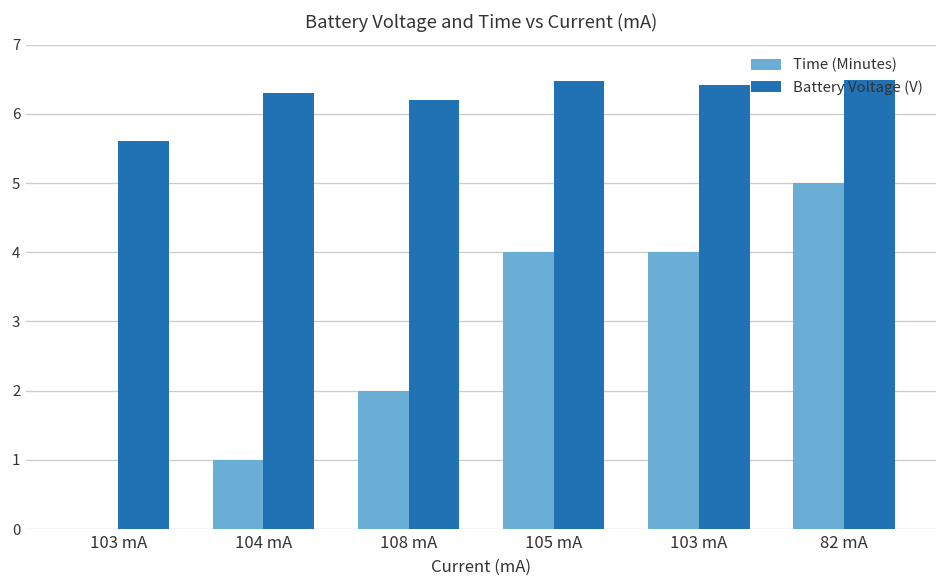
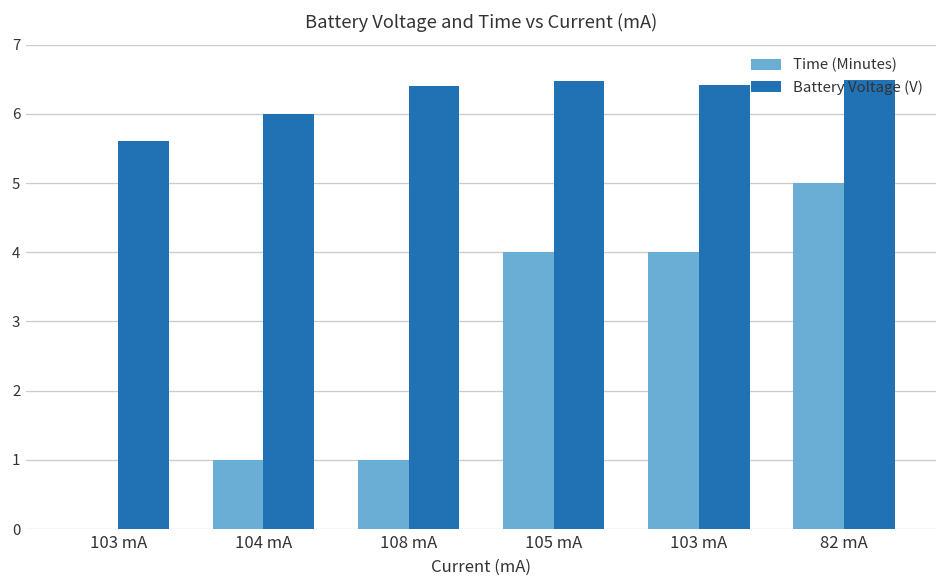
  {
    "Time (Minutes)": {
      "104 mA": 1,
-     "108 mA": 2,
+     "108 mA": 1,
      "105 mA": 4,
      "82 mA": 5
    },
    "Battery Voltage (V)": {
-     "104 mA": 6.3,
-     "108 mA": 6.2,
+     "104 mA": 6.0,
+     "108 mA": 6.4,
      "105 mA": 6.5,
      "82 mA": 6.5
    }
  }
